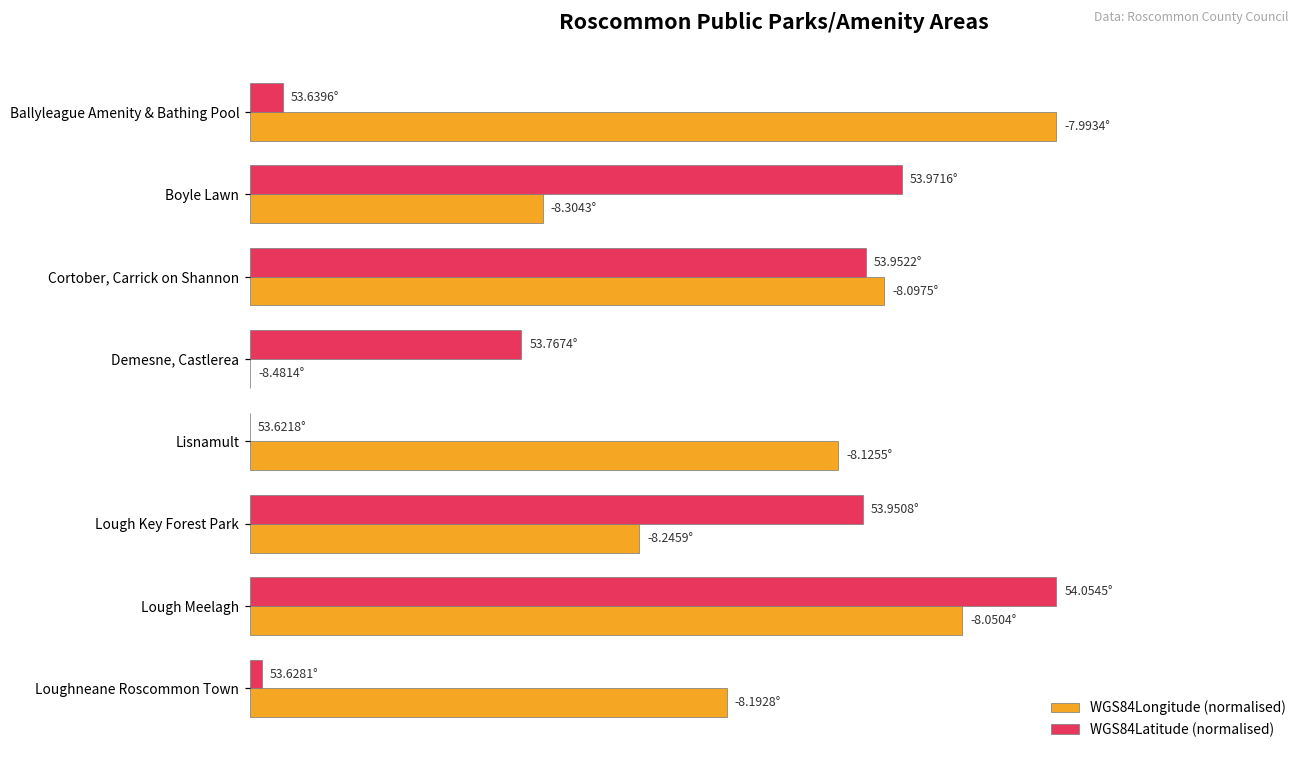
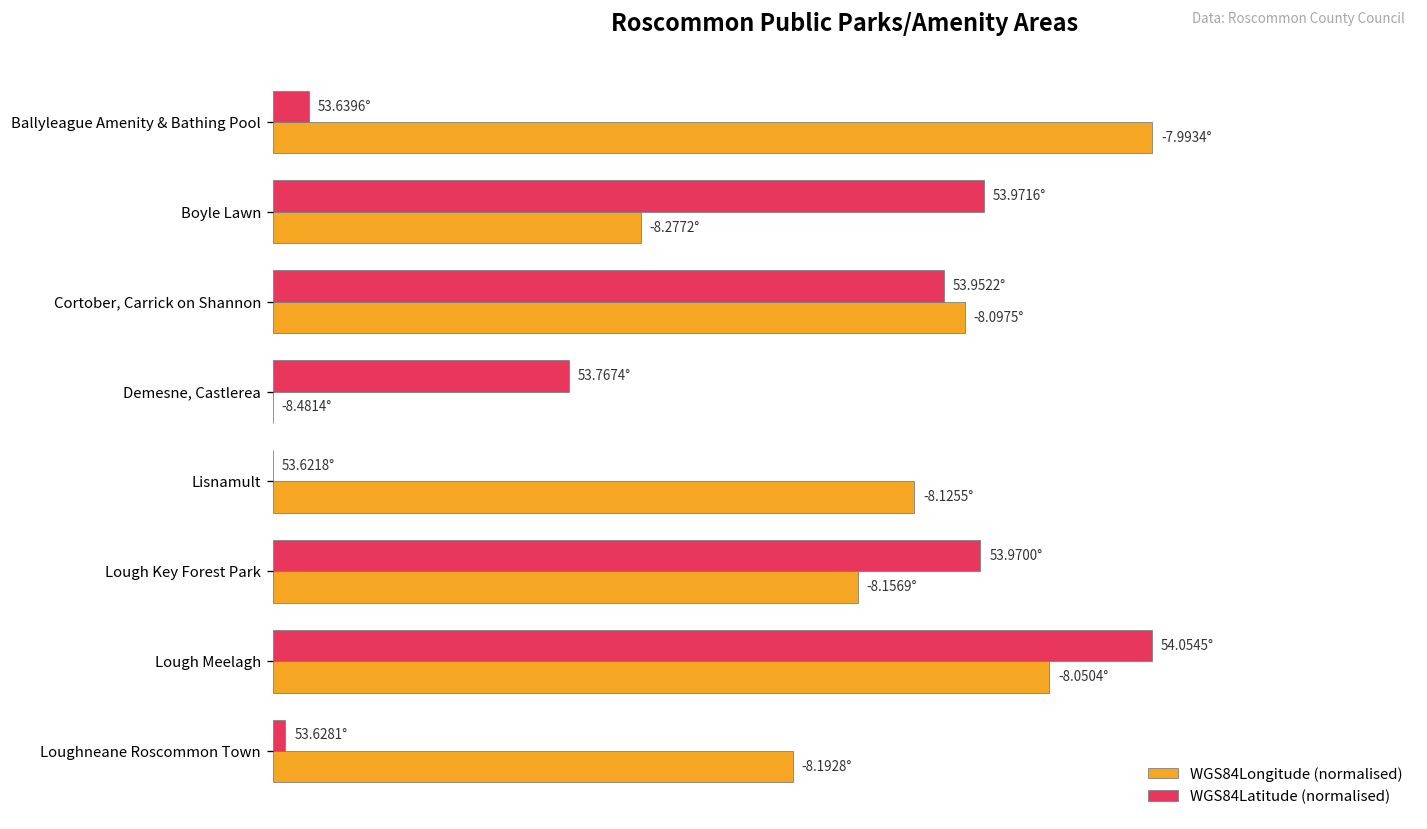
  {
    "WGS84Longitude (normalised)": {
-     "Boyle Lawn": "-8.3043°",
-     "Lough Key Forest Park": "-8.2459°"
+     "Boyle Lawn": "-8.2772°",
+     "Lough Key Forest Park": "-8.1569°"
    },
    "WGS84Latitude (normalised)": {
-     "Lough Key Forest Park": "53.9508°"
+     "Lough Key Forest Park": "53.9700°"
    }
  }
